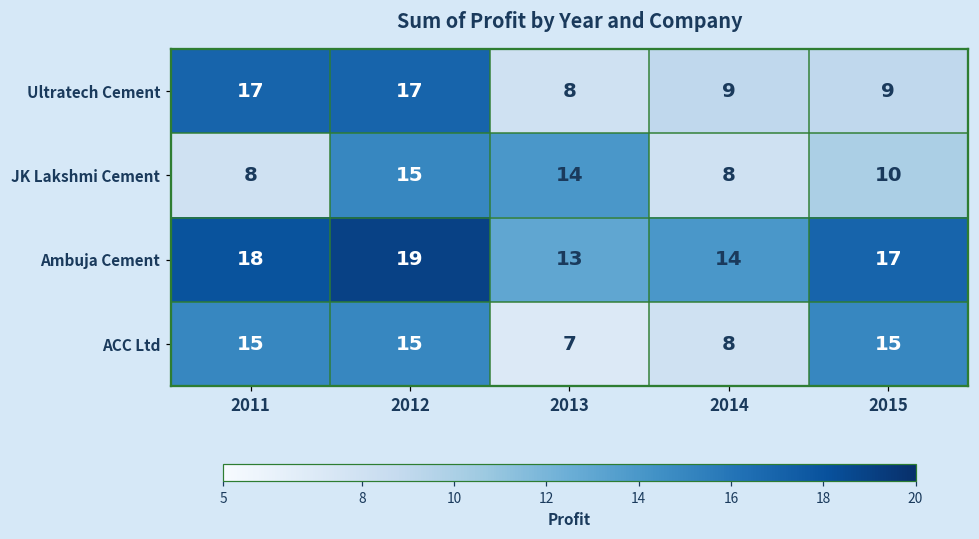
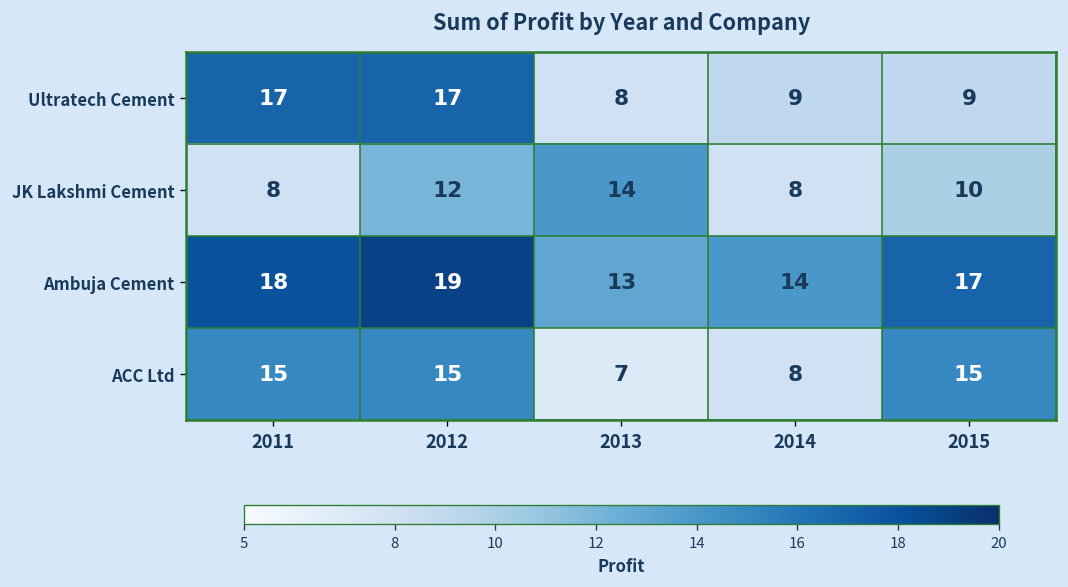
  {
    "Ultratech Cement": {
      "2011": 17,
      "2012": 17,
      "2013": 8,
      "2014": 9,
      "2015": 9
    },
    "JK Lakshmi Cement": {
      "2011": 8,
-     "2012": 15,
+     "2012": 12,
      "2013": 14,
      "2014": 8,
      "2015": 10
    },
    "Ambuja Cement": {
      "2011": 18,
      "2012": 19,
      "2013": 13,
      "2014": 14,
      "2015": 17
    },
    "ACC Ltd": {
      "2011": 15,
      "2012": 15,
      "2013": 7,
      "2014": 8,
      "2015": 15
    }
  }
